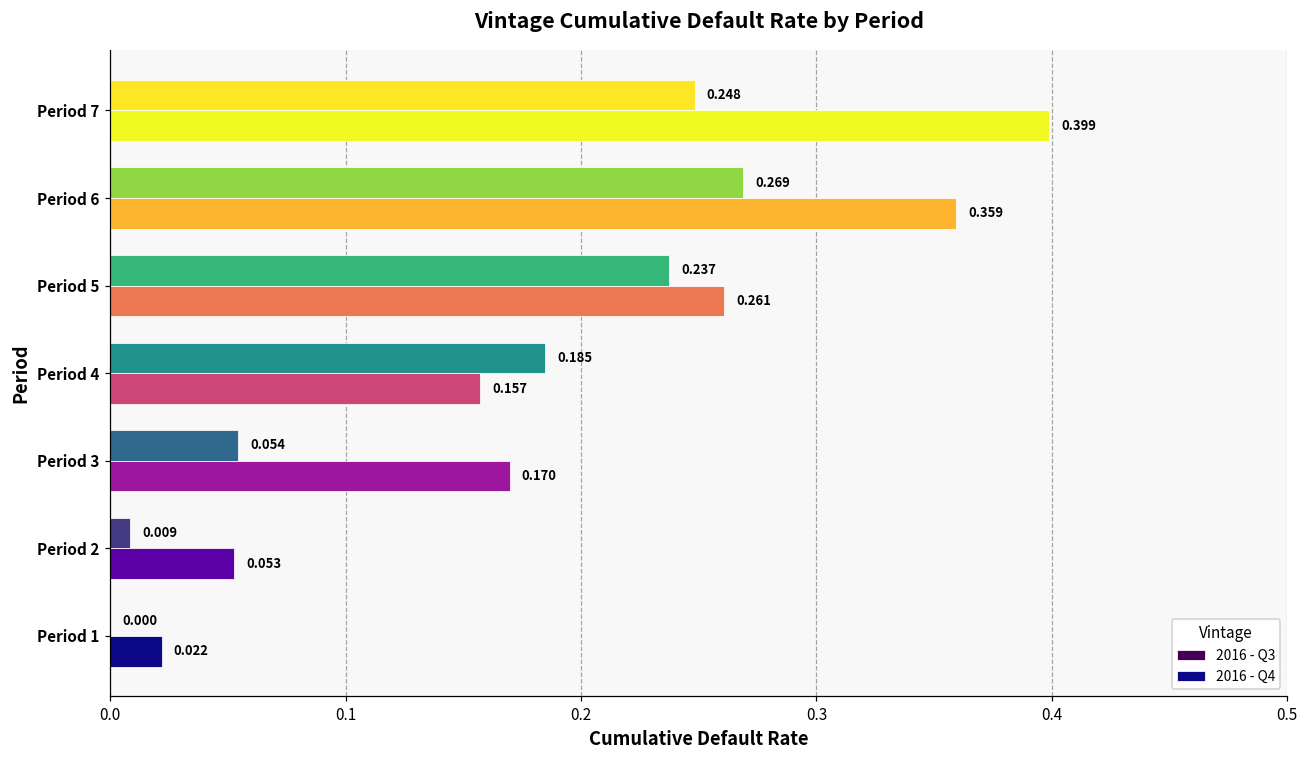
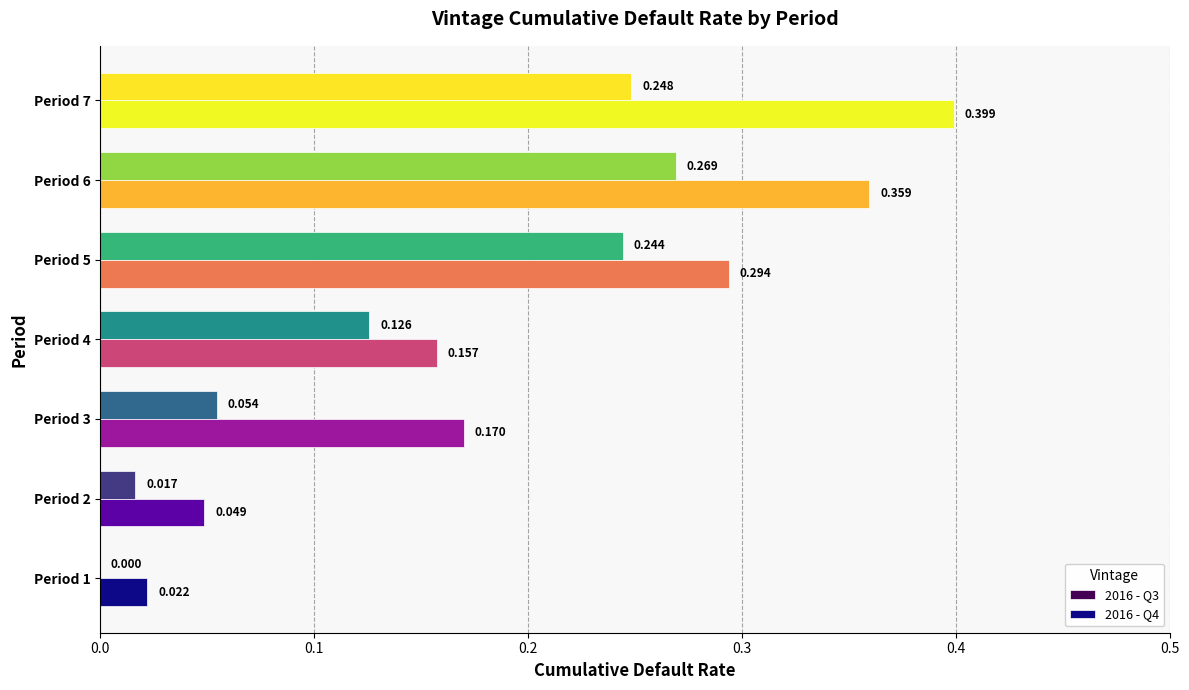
  {
    "2016 - Q3": {
      "Period 7": 0.248,
      "Period 6": 0.269,
-     "Period 5": 0.237,
-     "Period 4": 0.185,
+     "Period 5": 0.244,
+     "Period 4": 0.126,
      "Period 3": 0.054,
-     "Period 2": 0.009,
+     "Period 2": 0.017,
      "Period 1": 0.000
    },
    "2016 - Q4": {
      "Period 7": 0.399,
      "Period 6": 0.359,
-     "Period 5": 0.261,
+     "Period 5": 0.294,
      "Period 4": 0.157,
      "Period 3": 0.170,
-     "Period 2": 0.053,
+     "Period 2": 0.049,
      "Period 1": 0.022
    }
  }
